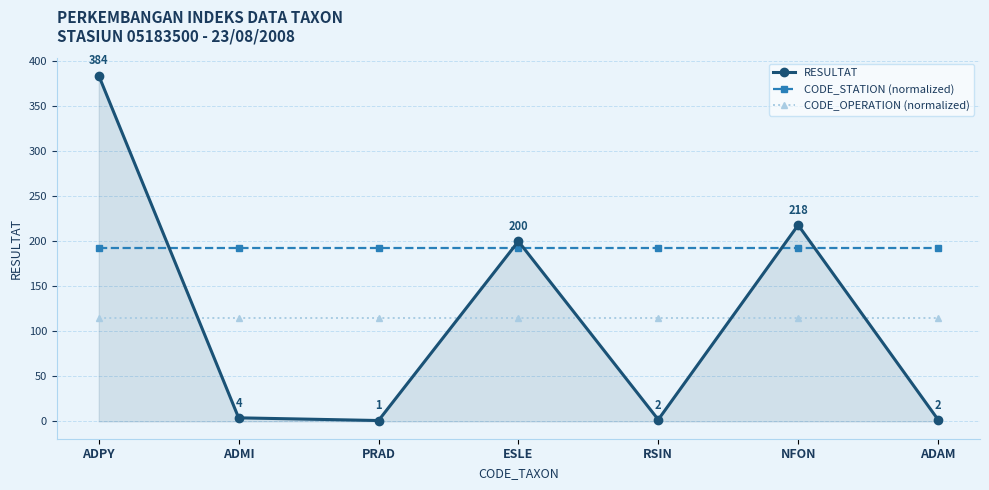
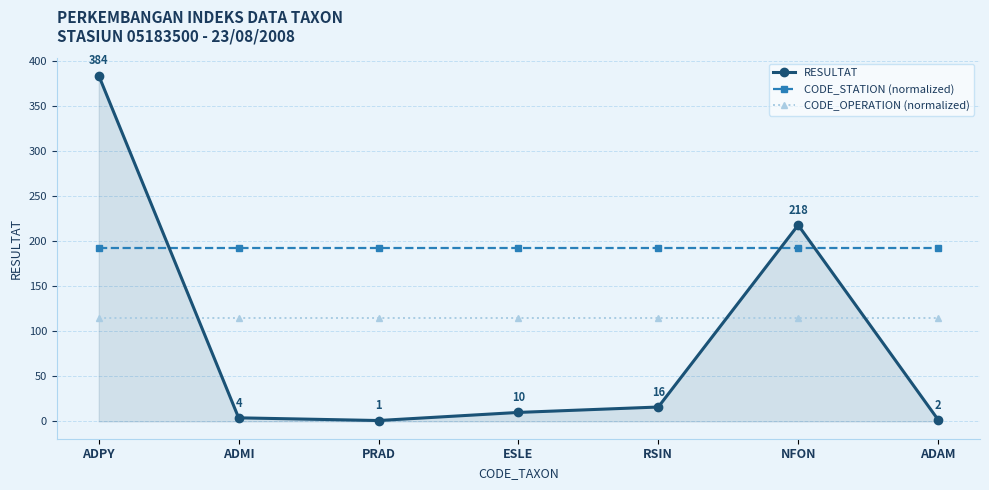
  {
    "RESULTAT": {
      "ADPY": 384,
      "ADMI": 4,
      "PRAD": 1,
-     "ESLE": 200,
-     "RSIN": 2,
+     "ESLE": 10,
+     "RSIN": 16,
      "NFON": 218,
      "ADAM": 2
    },
    "CODE_STATION (normalized)": {
      "ADPY": 190,
      "ADMI": 190,
      "PRAD": 190,
      "ESLE": 190,
      "RSIN": 190,
      "NFON": 190,
      "ADAM": 190
    },
    "CODE_OPERATION (normalized)": {
      "ADPY": 120,
      "ADMI": 120,
      "PRAD": 120,
      "ESLE": 120,
      "RSIN": 120,
      "NFON": 120,
      "ADAM": 120
    }
  }
